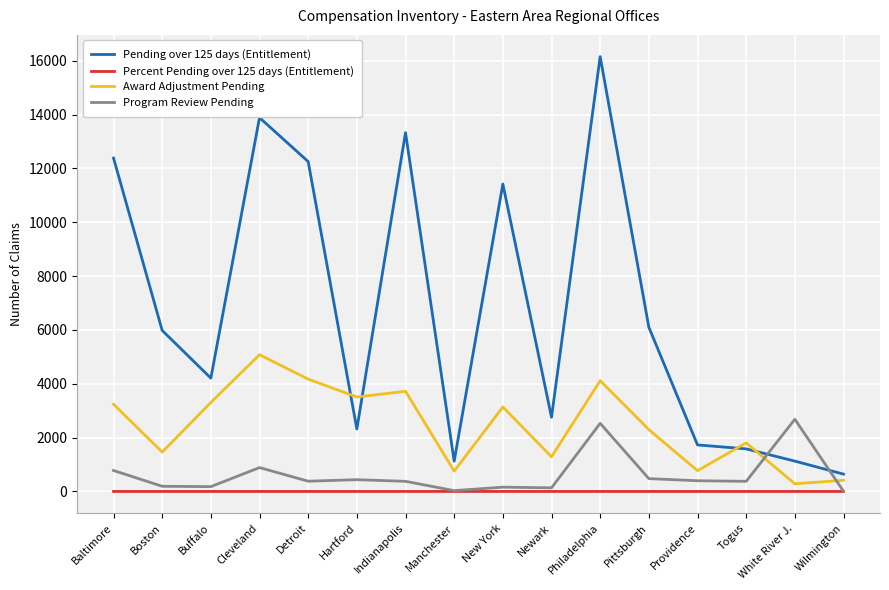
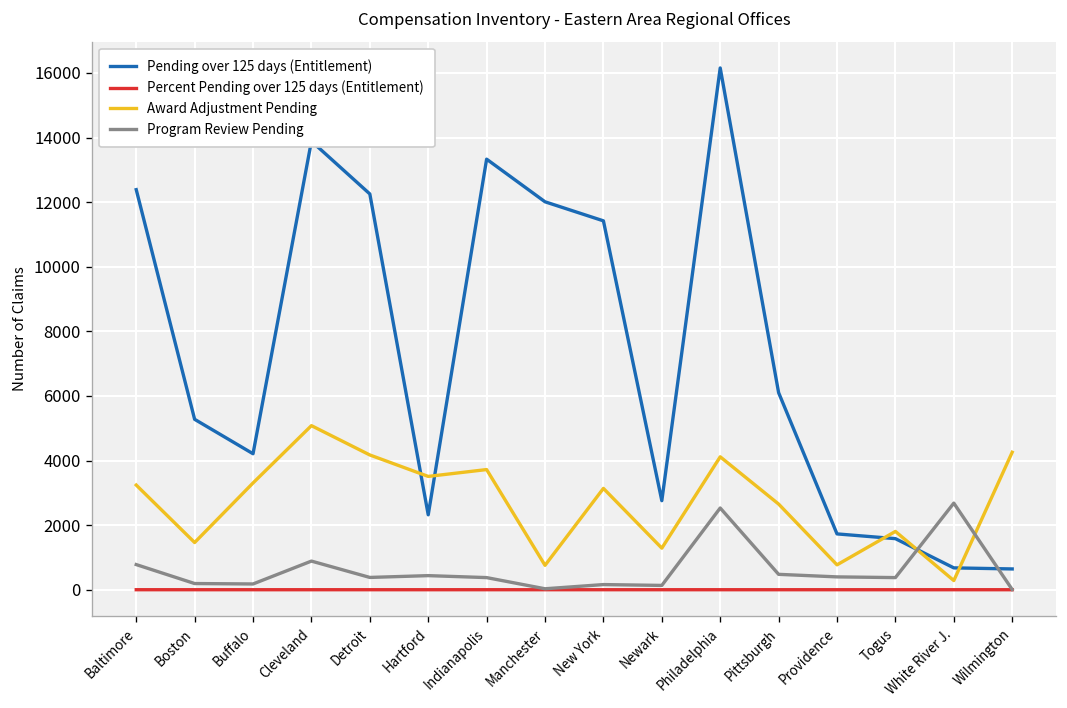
  {
    "Pending over 125 days (Entitlement)": {
      "Baltimore": 12400,
-     "Boston": 6000,
+     "Boston": 5300,
      "Buffalo": 4200,
      "Cleveland": 13900,
      "Detroit": 12300,
      "Hartford": 2300,
      "Indianapolis": 13300,
-     "Manchester": 1100,
+     "Manchester": 12000,
      "New York": 11400,
      "Newark": 2800,
      "Philadelphia": 16200,
      "Pittsburgh": 6100,
      "Providence": 1700,
      "Togus": 1600,
-     "White River J.": 1100,
+     "White River J.": 700,
      "Wilmington": 600
    },
    "Percent Pending over 125 days (Entitlement)": {
      "Baltimore": 0,
      "Boston": 0,
      "Buffalo": 0,
      "Cleveland": 0,
      "Detroit": 0,
      "Hartford": 0,
      "Indianapolis": 0,
      "New York": 0,
      "Newark": 0,
      "Philadelphia": 0,
      "Pittsburgh": 0,
      "Providence": 0,
      "Togus": 0,
      "White River J.": 0
    },
    "Award Adjustment Pending": {
      "Baltimore": 3200,
      "Boston": 1500,
      "Buffalo": 3300,
      "Cleveland": 5100,
      "Detroit": 4200,
      "Hartford": 3500,
      "Indianapolis": 3700,
      "Manchester": 800,
      "New York": 3100,
      "Newark": 1300,
      "Philadelphia": 4100,
-     "Pittsburgh": 2300,
+     "Pittsburgh": 2700,
      "Providence": 800,
      "Togus": 1800,
      "White River J.": 300,
-     "Wilmington": 400
+     "Wilmington": 4300
    },
    "Program Review Pending": {
      "Baltimore": 800,
      "Boston": 200,
      "Buffalo": 200,
      "Cleveland": 900,
      "Detroit": 400,
      "Hartford": 400,
      "Indianapolis": 400,
      "New York": 200,
      "Newark": 100,
      "Philadelphia": 2500,
      "Pittsburgh": 500,
      "Providence": 400,
      "Togus": 400,
      "White River J.": 2700
    }
  }
